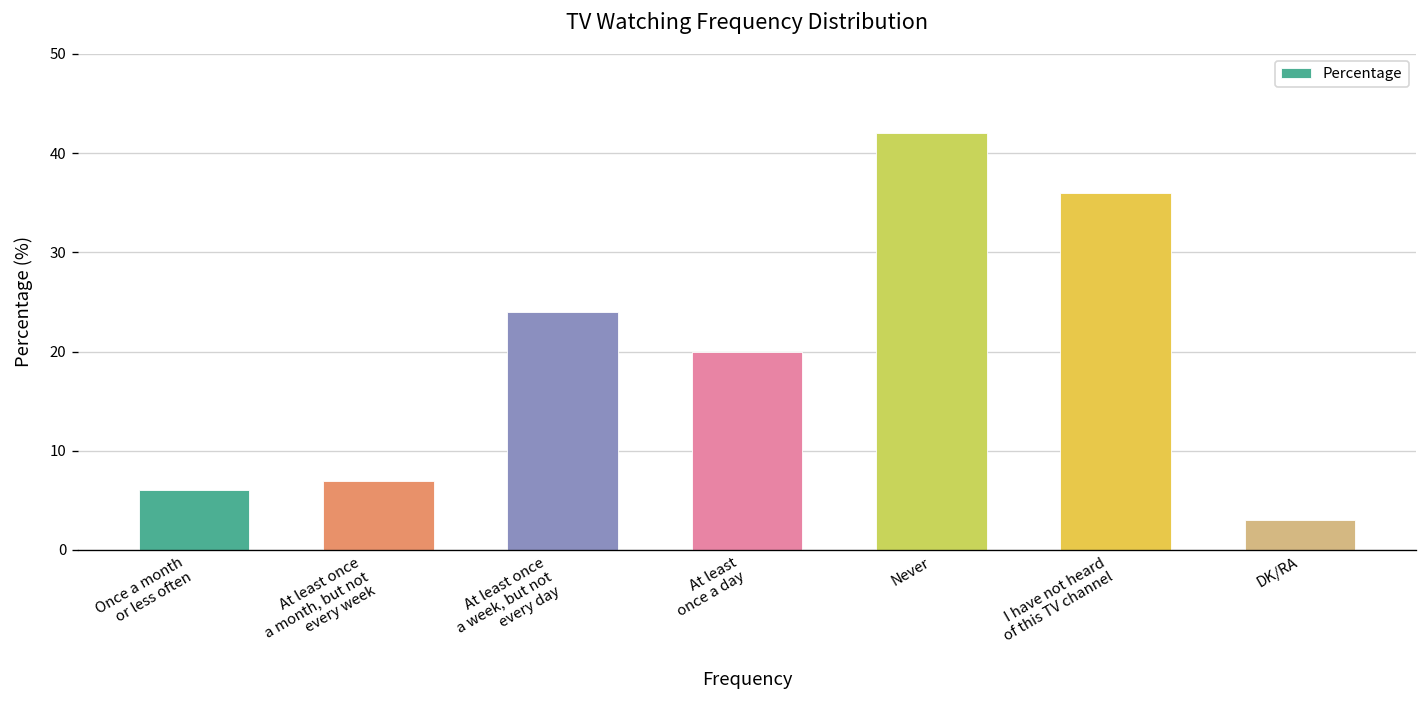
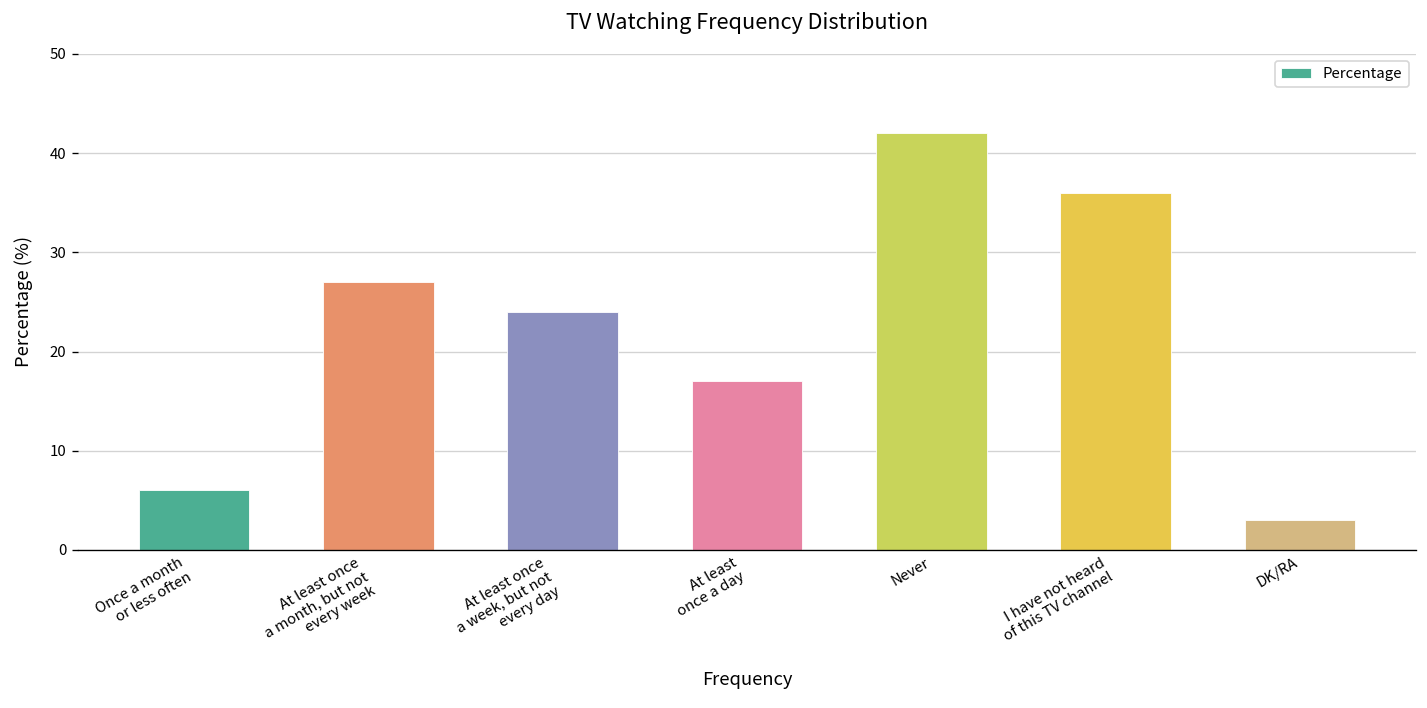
  {
    "Once a month or less often": 6,
-   "At least once a month, but not every week": 7,
+   "At least once a month, but not every week": 27,
    "At least once a week, but not every day": 24,
-   "At least once a day": 20,
+   "At least once a day": 17,
    "Never": 42,
    "I have not heard of this TV channel": 36,
    "DK/RA": 3
  }
